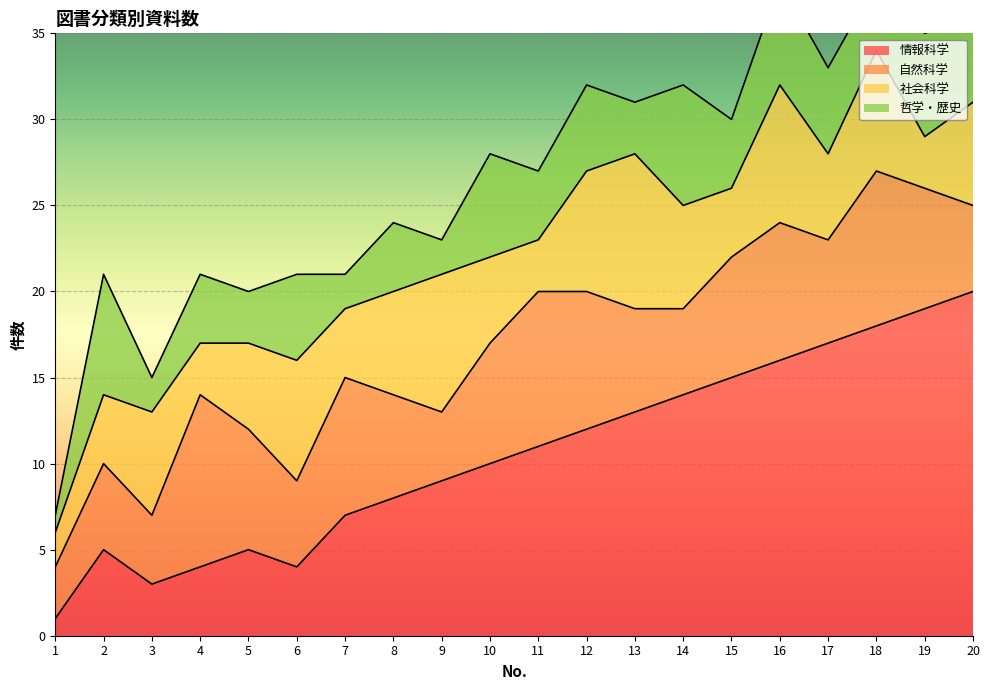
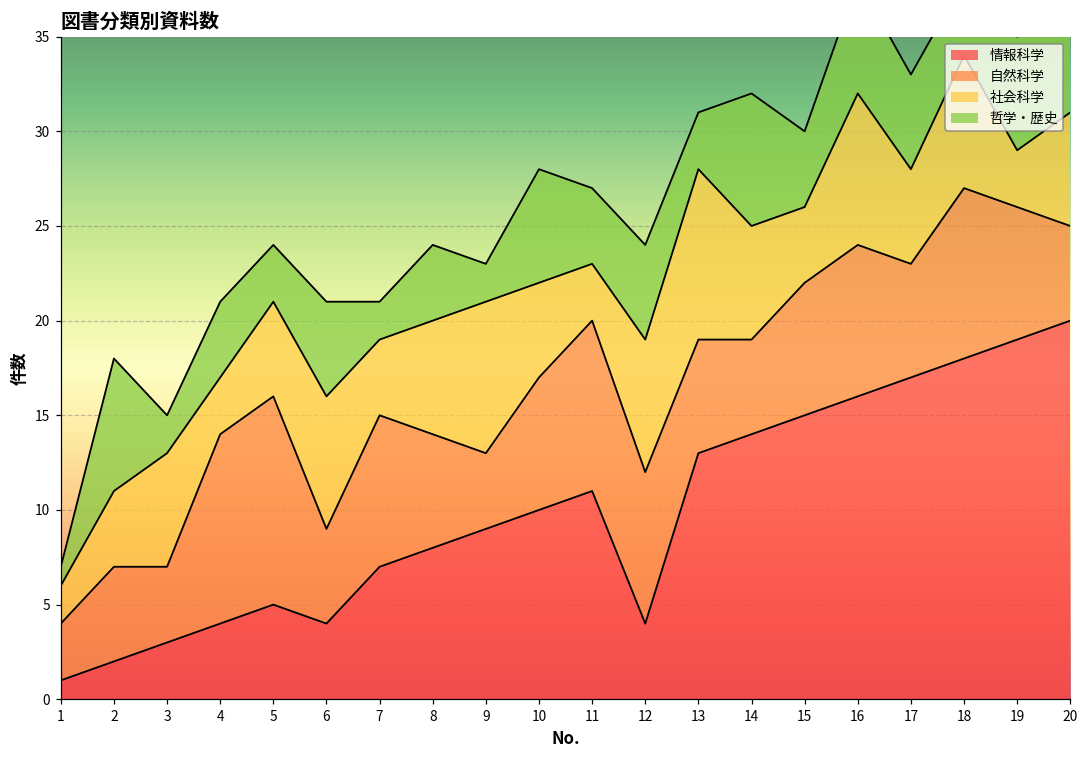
  {
    "情報科学": {
      "1": 1,
-     "2": 5,
+     "2": 2,
      "3": 3,
      "4": 4,
      "5": 5,
      "6": 4,
      "7": 7,
      "8": 8,
      "9": 9,
      "10": 10,
      "11": 11,
-     "12": 12,
+     "12": 4,
      "13": 13,
      "14": 14,
      "15": 15,
      "16": 16,
      "17": 17,
      "18": 18,
      "19": 19,
      "20": 20
    },
    "自然科学": {
      "1": 3,
      "2": 5,
      "3": 4,
      "4": 10,
-     "5": 7,
+     "5": 11,
      "6": 5,
      "7": 8,
      "8": 6,
      "9": 4,
      "10": 7,
      "11": 9,
      "12": 8,
      "13": 6,
      "14": 5,
      "15": 7,
      "16": 8,
      "17": 6,
      "18": 9,
      "19": 7,
      "20": 5
    },
    "社会科学": {
      "1": 2,
      "2": 4,
      "3": 6,
      "4": 3,
      "5": 5,
      "6": 7,
      "7": 4,
      "8": 6,
      "9": 8,
      "10": 5,
      "11": 3,
      "12": 7,
      "13": 9,
      "14": 6,
      "15": 4,
      "16": 8,
      "17": 5,
      "19": 3,
      "20": 6
    },
    "哲学・歴史": {
      "1": 1,
      "2": 7,
      "3": 2,
      "4": 4,
      "5": 3,
      "6": 5,
      "7": 2,
      "8": 4,
      "9": 2,
      "10": 6,
      "11": 4,
      "12": 5,
      "13": 3,
      "14": 7,
      "15": 4,
      "17": 5,
      "19": 6
    }
  }
